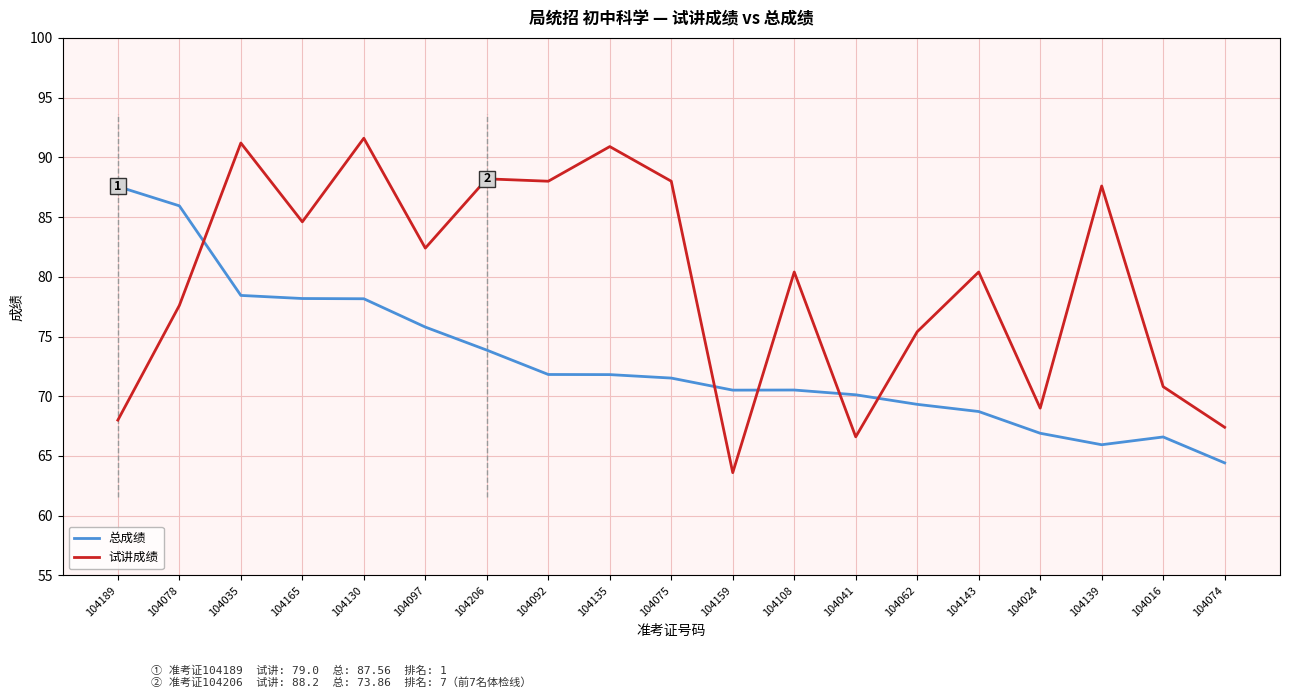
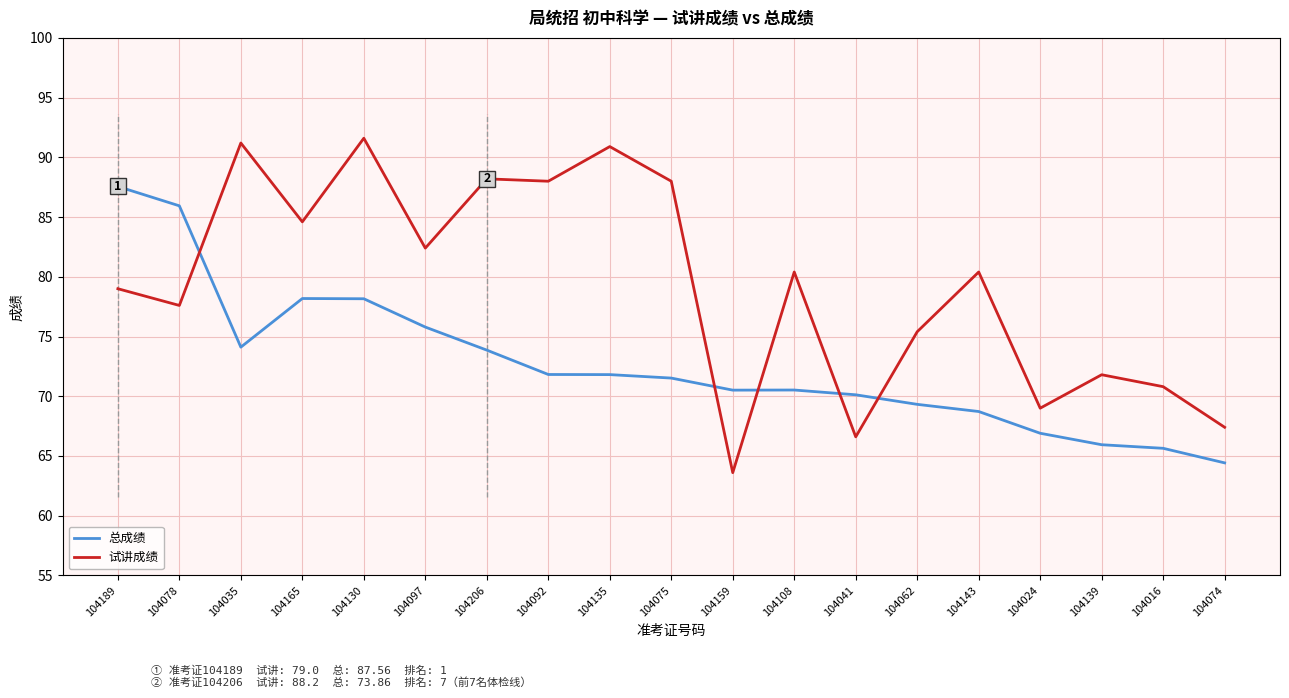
  {
    "总成绩": {
      "104078": 85.9,
-     "104035": 78.4,
+     "104035": 74.1,
      "104165": 78.2,
      "104130": 78.2,
      "104097": 75.8,
      "104206": 73.9,
      "104092": 71.8,
      "104135": 71.8,
      "104075": 71.5,
      "104159": 70.5,
      "104108": 70.5,
      "104041": 70.1,
      "104062": 69.3,
      "104143": 68.7,
      "104024": 66.9,
      "104139": 65.9,
-     "104016": 66.6,
+     "104016": 65.6,
      "104074": 64.4
    },
    "试讲成绩": {
-     "104189": 68,
+     "104189": 79,
      "104078": 77.6,
      "104035": 91.2,
      "104165": 84.6,
      "104130": 91.6,
      "104097": 82.4,
      "104092": 88.0,
      "104135": 90.9,
      "104075": 88.0,
      "104159": 63.6,
      "104108": 80.4,
      "104041": 66.6,
      "104062": 75.4,
      "104143": 80.4,
      "104024": 69.0,
-     "104139": 87.6,
+     "104139": 71.8,
      "104016": 70.8,
      "104074": 67.4
    }
  }
